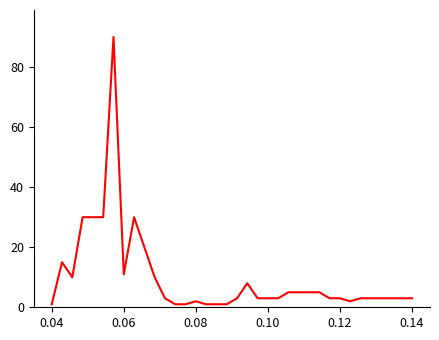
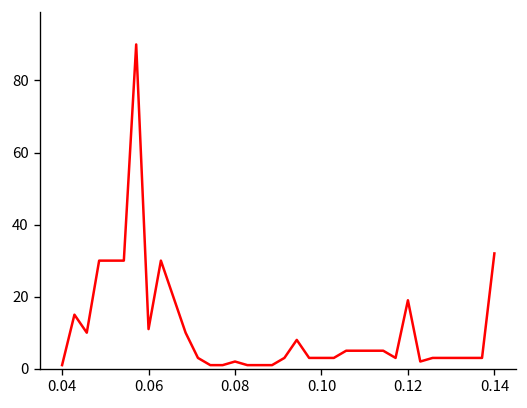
  {
    "0.04": 1,
    "0.06": 11,
    "0.08": 2,
    "0.10": 3,
-   "0.12": 3,
-   "0.14": 3
+   "0.12": 19,
+   "0.14": 32
  }
